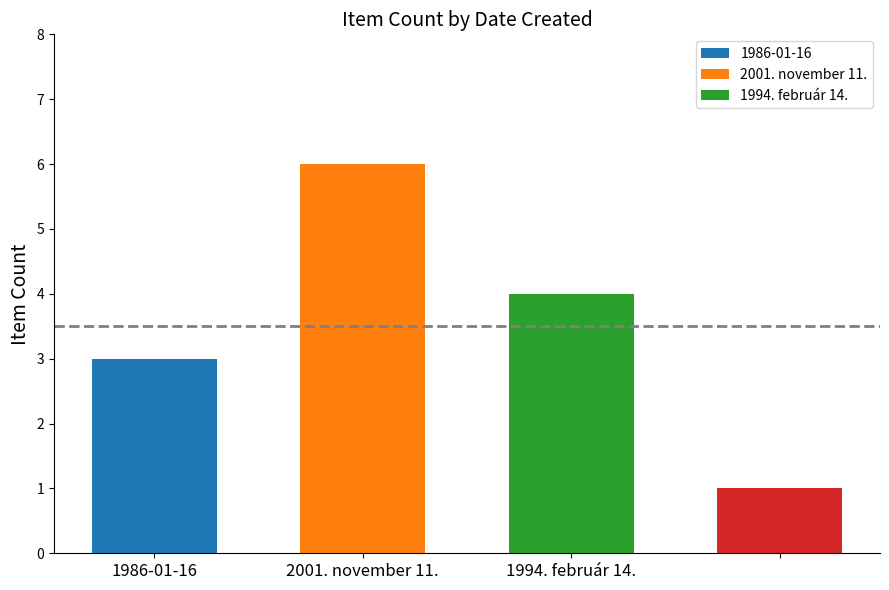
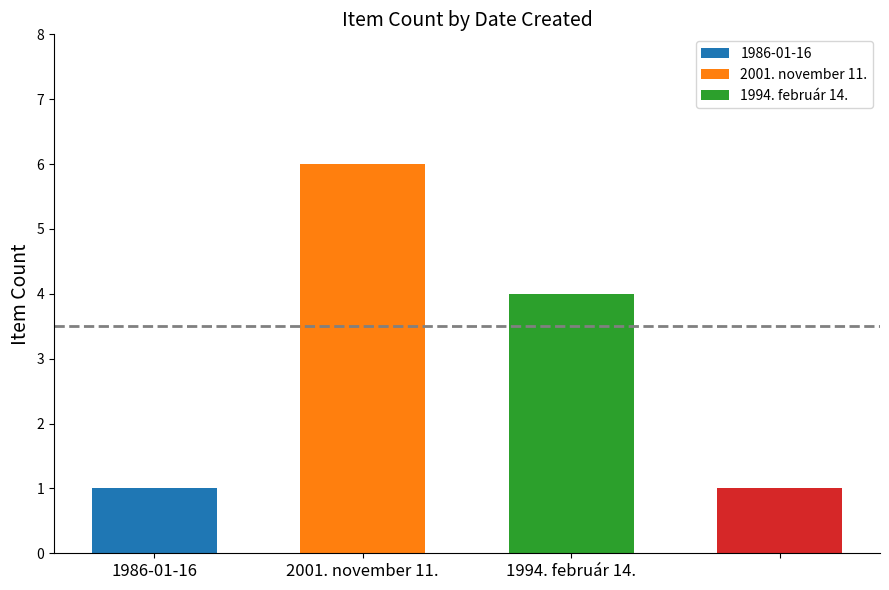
  {
-   "1986-01-16": 3,
+   "1986-01-16": 1,
    "2001. november 11.": 6,
    "1994. február 14.": 4
  }
